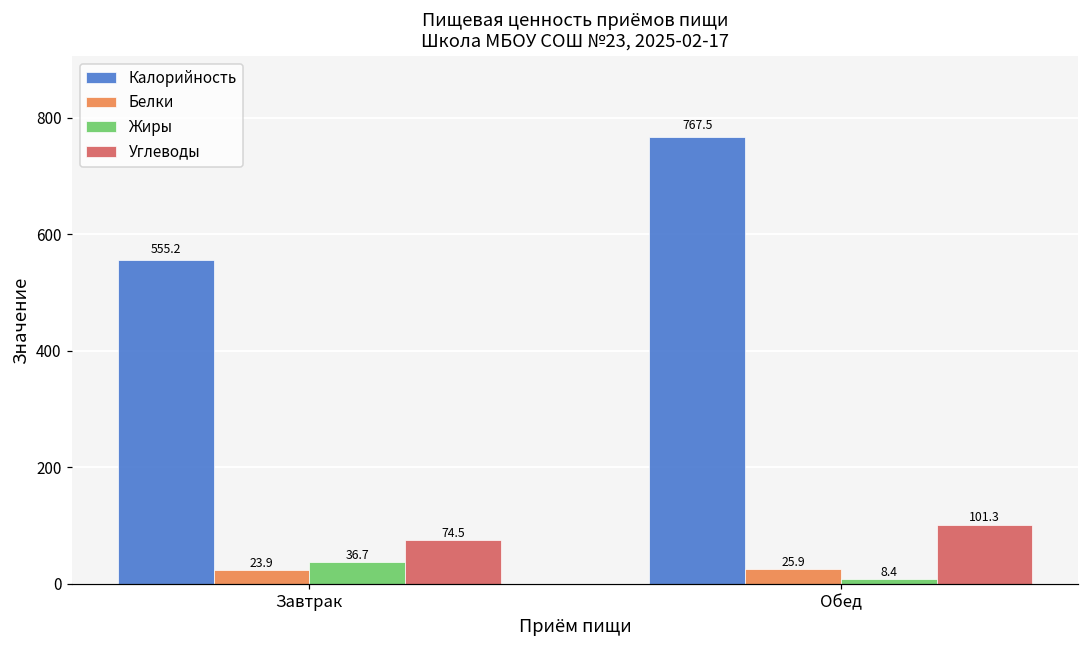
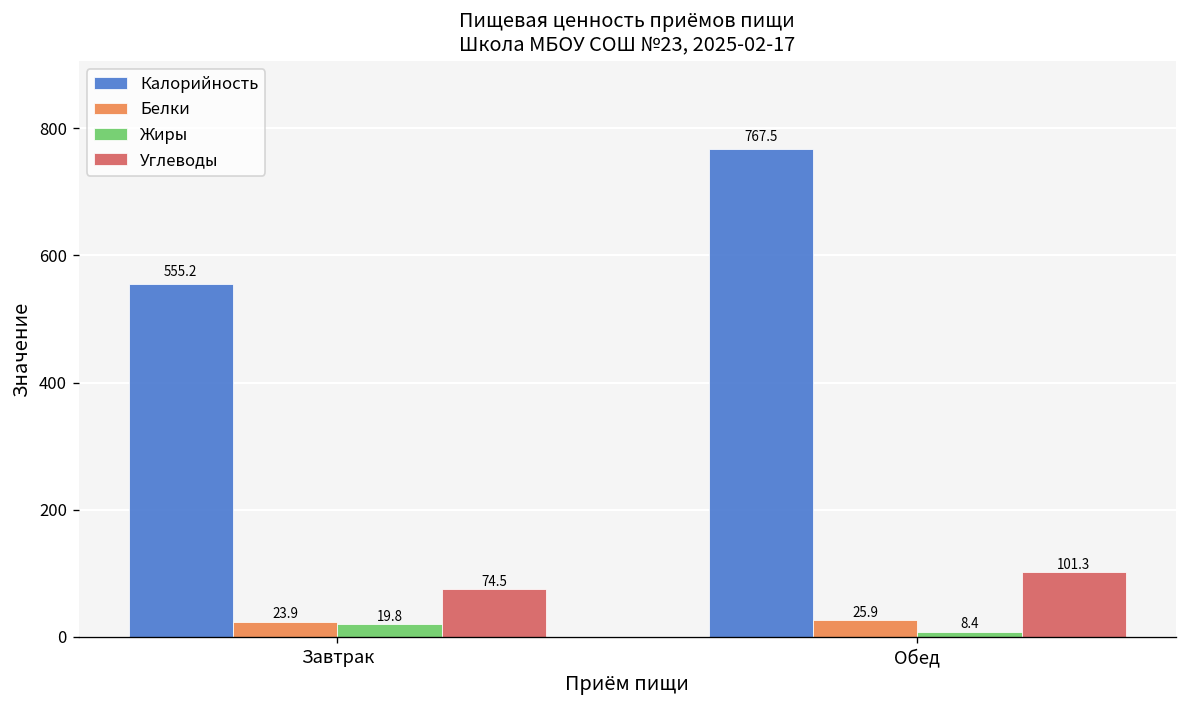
  {
    "Калорийность": {
      "Завтрак": 555.2,
      "Обед": 767.5
    },
    "Жиры": {
-     "Завтрак": 36.7,
+     "Завтрак": 19.8,
      "Обед": 8.4
    }
  }
